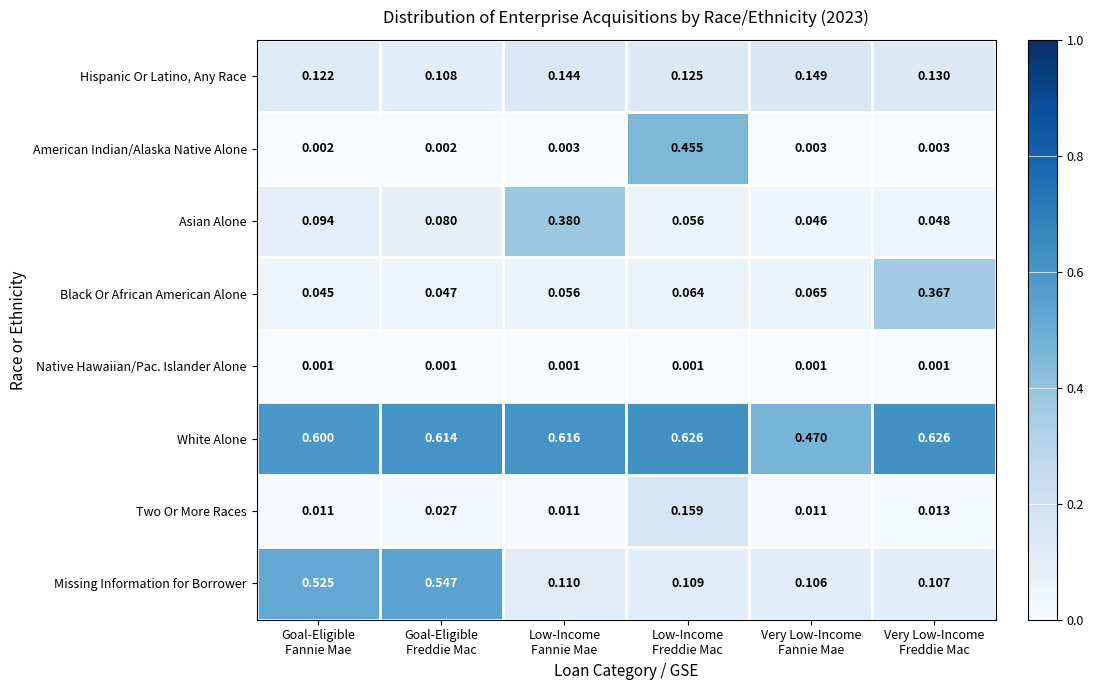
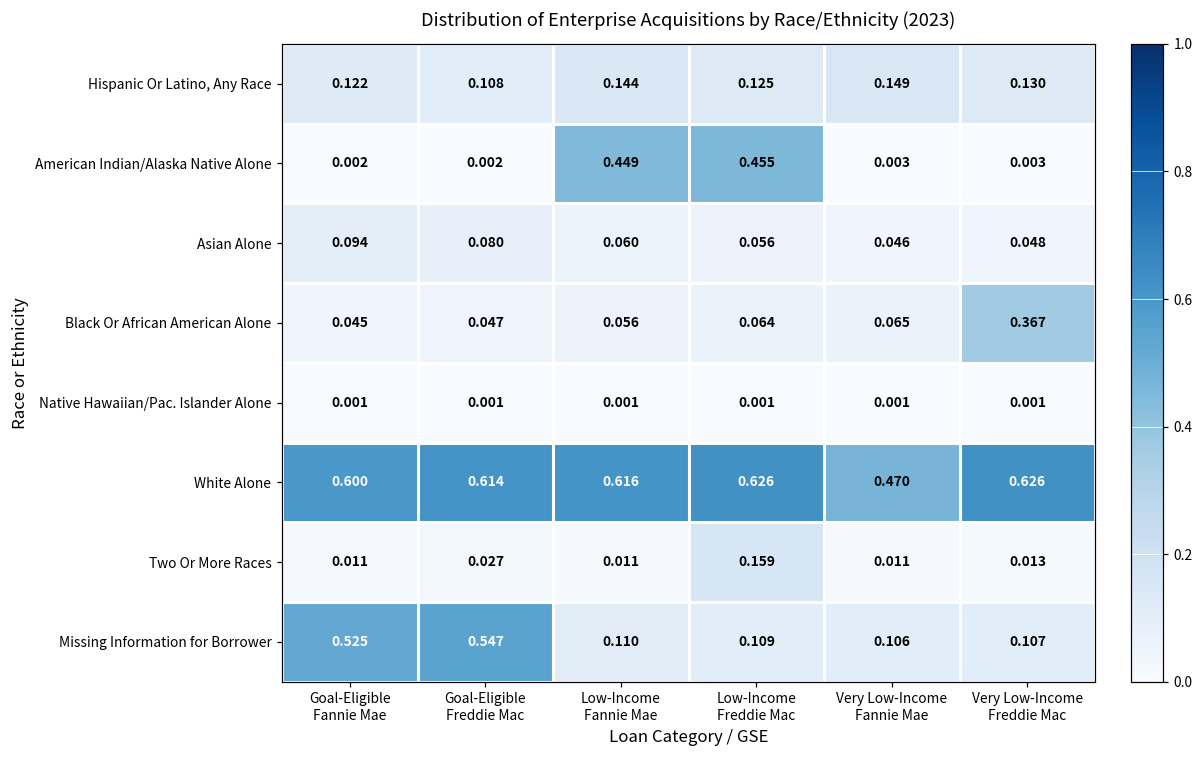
  {
    "Hispanic Or Latino, Any Race": {
      "Goal-Eligible Fannie Mae": 0.122,
      "Goal-Eligible Freddie Mac": 0.108,
      "Low-Income Fannie Mae": 0.144,
      "Low-Income Freddie Mac": 0.125,
      "Very Low-Income Fannie Mae": 0.149,
      "Very Low-Income Freddie Mac": 0.130
    },
    "American Indian/Alaska Native Alone": {
      "Goal-Eligible Fannie Mae": 0.002,
      "Goal-Eligible Freddie Mac": 0.002,
-     "Low-Income Fannie Mae": 0.003,
+     "Low-Income Fannie Mae": 0.449,
      "Low-Income Freddie Mac": 0.455,
      "Very Low-Income Fannie Mae": 0.003,
      "Very Low-Income Freddie Mac": 0.003
    },
    "Asian Alone": {
      "Goal-Eligible Fannie Mae": 0.094,
      "Goal-Eligible Freddie Mac": 0.080,
-     "Low-Income Fannie Mae": 0.380,
+     "Low-Income Fannie Mae": 0.060,
      "Low-Income Freddie Mac": 0.056,
      "Very Low-Income Fannie Mae": 0.046,
      "Very Low-Income Freddie Mac": 0.048
    },
    "Black Or African American Alone": {
      "Goal-Eligible Fannie Mae": 0.045,
      "Goal-Eligible Freddie Mac": 0.047,
      "Low-Income Fannie Mae": 0.056,
      "Low-Income Freddie Mac": 0.064,
      "Very Low-Income Fannie Mae": 0.065,
      "Very Low-Income Freddie Mac": 0.367
    },
    "Native Hawaiian/Pac. Islander Alone": {
      "Goal-Eligible Fannie Mae": 0.001,
      "Goal-Eligible Freddie Mac": 0.001,
      "Low-Income Fannie Mae": 0.001,
      "Low-Income Freddie Mac": 0.001,
      "Very Low-Income Fannie Mae": 0.001,
      "Very Low-Income Freddie Mac": 0.001
    },
    "White Alone": {
      "Goal-Eligible Fannie Mae": 0.600,
      "Goal-Eligible Freddie Mac": 0.614,
      "Low-Income Fannie Mae": 0.616,
      "Low-Income Freddie Mac": 0.626,
      "Very Low-Income Fannie Mae": 0.470,
      "Very Low-Income Freddie Mac": 0.626
    },
    "Two Or More Races": {
      "Goal-Eligible Fannie Mae": 0.011,
      "Goal-Eligible Freddie Mac": 0.027,
      "Low-Income Fannie Mae": 0.011,
      "Low-Income Freddie Mac": 0.159,
      "Very Low-Income Fannie Mae": 0.011,
      "Very Low-Income Freddie Mac": 0.013
    },
    "Missing Information for Borrower": {
      "Goal-Eligible Fannie Mae": 0.525,
      "Goal-Eligible Freddie Mac": 0.547,
      "Low-Income Fannie Mae": 0.110,
      "Low-Income Freddie Mac": 0.109,
      "Very Low-Income Fannie Mae": 0.106,
      "Very Low-Income Freddie Mac": 0.107
    }
  }
